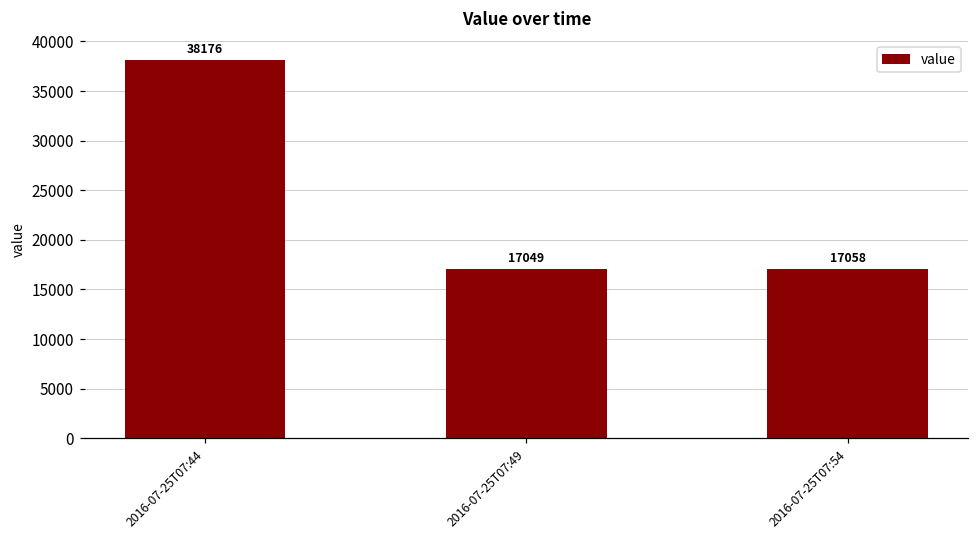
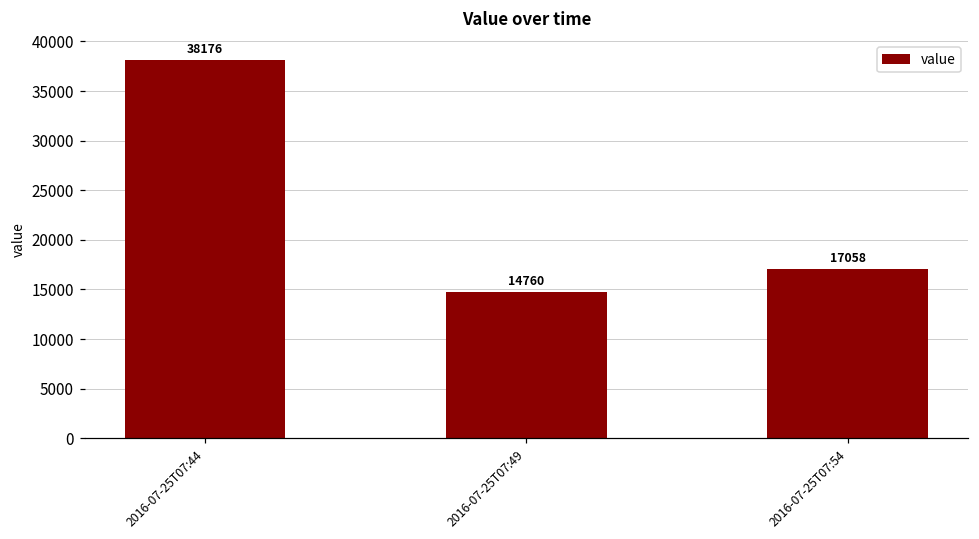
  {
    "2016-07-25T07:44": 38176,
-   "2016-07-25T07:49": 17049,
+   "2016-07-25T07:49": 14760,
    "2016-07-25T07:54": 17058
  }
